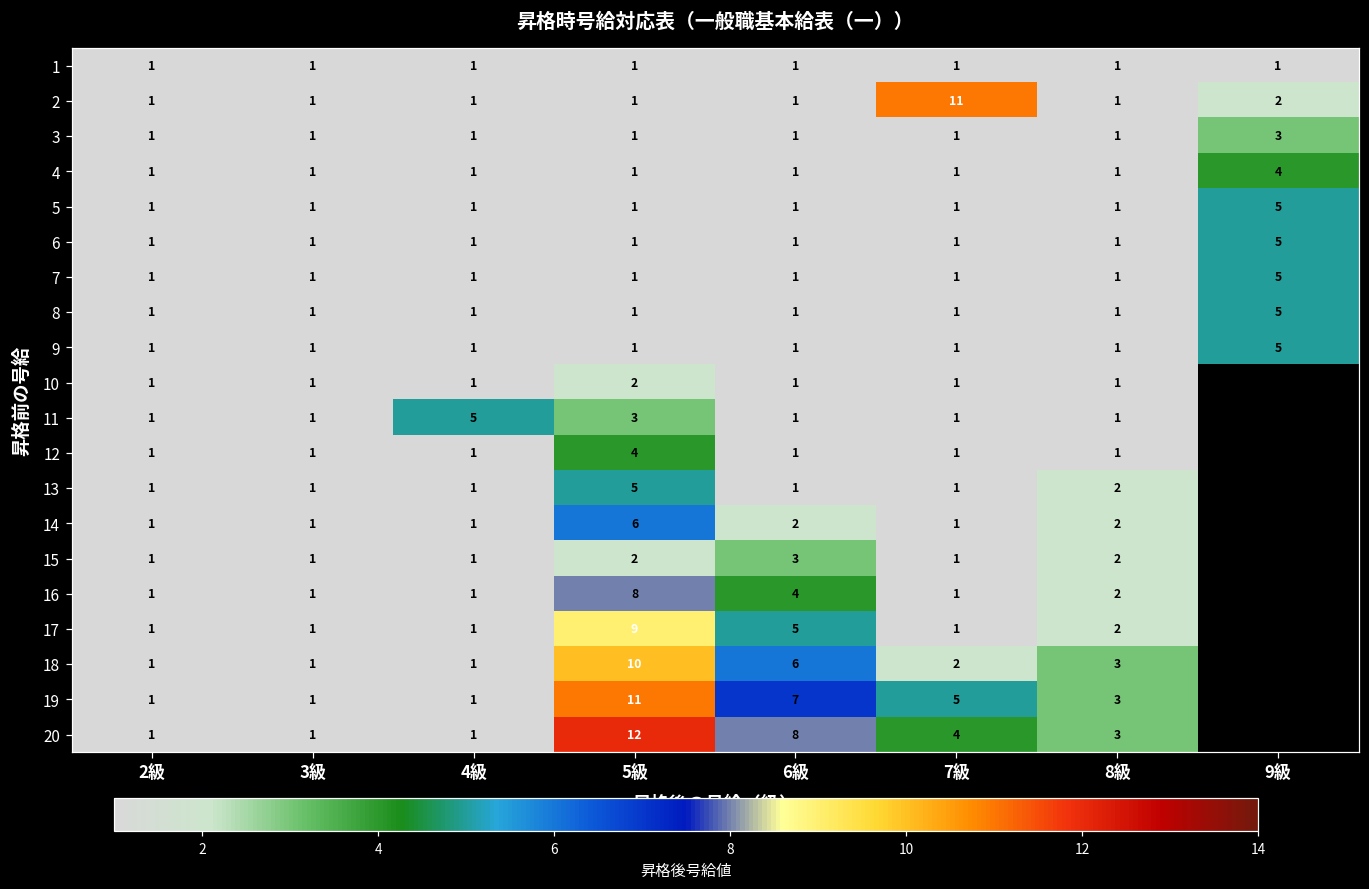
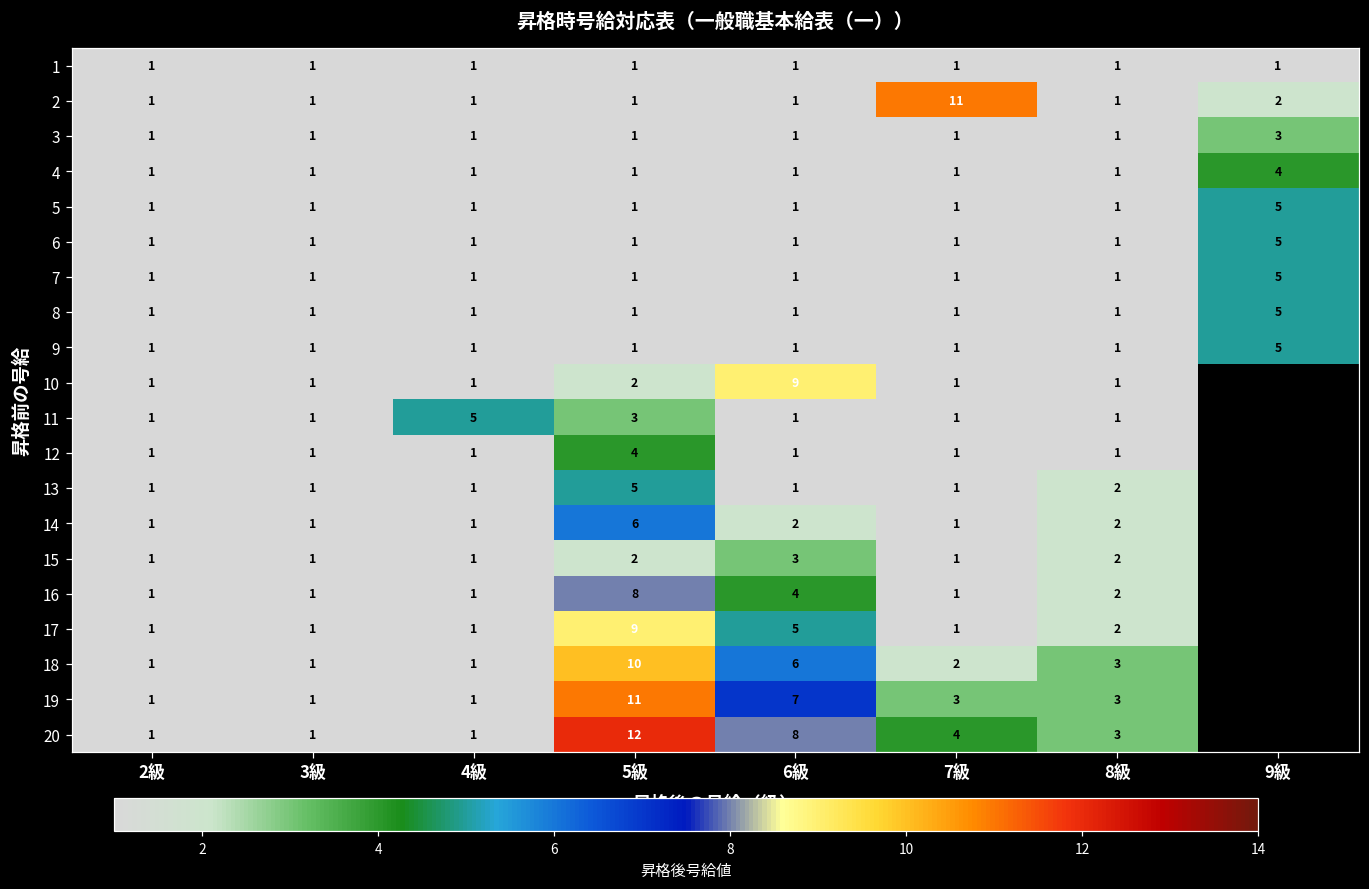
  {
    "1": {
      "2級": 1,
      "3級": 1,
      "4級": 1,
      "5級": 1,
      "6級": 1,
      "7級": 1,
      "8級": 1,
      "9級": 1
    },
    "2": {
      "2級": 1,
      "3級": 1,
      "4級": 1,
      "5級": 1,
      "6級": 1,
      "7級": 11,
      "8級": 1,
      "9級": 2
    },
    "3": {
      "2級": 1,
      "3級": 1,
      "4級": 1,
      "5級": 1,
      "6級": 1,
      "7級": 1,
      "8級": 1,
      "9級": 3
    },
    "4": {
      "2級": 1,
      "3級": 1,
      "4級": 1,
      "5級": 1,
      "6級": 1,
      "7級": 1,
      "8級": 1,
      "9級": 4
    },
    "5": {
      "2級": 1,
      "3級": 1,
      "4級": 1,
      "5級": 1,
      "6級": 1,
      "7級": 1,
      "8級": 1,
      "9級": 5
    },
    "6": {
      "2級": 1,
      "3級": 1,
      "4級": 1,
      "5級": 1,
      "6級": 1,
      "7級": 1,
      "8級": 1,
      "9級": 5
    },
    "7": {
      "2級": 1,
      "3級": 1,
      "4級": 1,
      "5級": 1,
      "6級": 1,
      "7級": 1,
      "8級": 1,
      "9級": 5
    },
    "8": {
      "2級": 1,
      "3級": 1,
      "4級": 1,
      "5級": 1,
      "6級": 1,
      "7級": 1,
      "8級": 1,
      "9級": 5
    },
    "9": {
      "2級": 1,
      "3級": 1,
      "4級": 1,
      "5級": 1,
      "6級": 1,
      "7級": 1,
      "8級": 1,
      "9級": 5
    },
    "10": {
      "2級": 1,
      "3級": 1,
      "4級": 1,
      "5級": 2,
-     "6級": 1,
+     "6級": 9,
      "7級": 1,
      "8級": 1
    },
    "11": {
      "2級": 1,
      "3級": 1,
      "4級": 5,
      "5級": 3,
      "6級": 1,
      "7級": 1,
      "8級": 1
    },
    "12": {
      "2級": 1,
      "3級": 1,
      "4級": 1,
      "5級": 4,
      "6級": 1,
      "7級": 1,
      "8級": 1
    },
    "13": {
      "2級": 1,
      "3級": 1,
      "4級": 1,
      "5級": 5,
      "6級": 1,
      "7級": 1,
      "8級": 2
    },
    "14": {
      "2級": 1,
      "3級": 1,
      "4級": 1,
      "5級": 6,
      "6級": 2,
      "7級": 1,
      "8級": 2
    },
    "15": {
      "2級": 1,
      "3級": 1,
      "4級": 1,
      "5級": 2,
      "6級": 3,
      "7級": 1,
      "8級": 2
    },
    "16": {
      "2級": 1,
      "3級": 1,
      "4級": 1,
      "5級": 8,
      "6級": 4,
      "7級": 1,
      "8級": 2
    },
    "17": {
      "2級": 1,
      "3級": 1,
      "4級": 1,
      "5級": 9,
      "6級": 5,
      "7級": 1,
      "8級": 2
    },
    "18": {
      "2級": 1,
      "3級": 1,
      "4級": 1,
      "5級": 10,
      "6級": 6,
      "7級": 2,
      "8級": 3
    },
    "19": {
      "2級": 1,
      "3級": 1,
      "4級": 1,
      "5級": 11,
      "6級": 7,
-     "7級": 5,
+     "7級": 3,
      "8級": 3
    },
    "20": {
      "2級": 1,
      "3級": 1,
      "4級": 1,
      "5級": 12,
      "6級": 8,
      "7級": 4,
      "8級": 3
    }
  }
